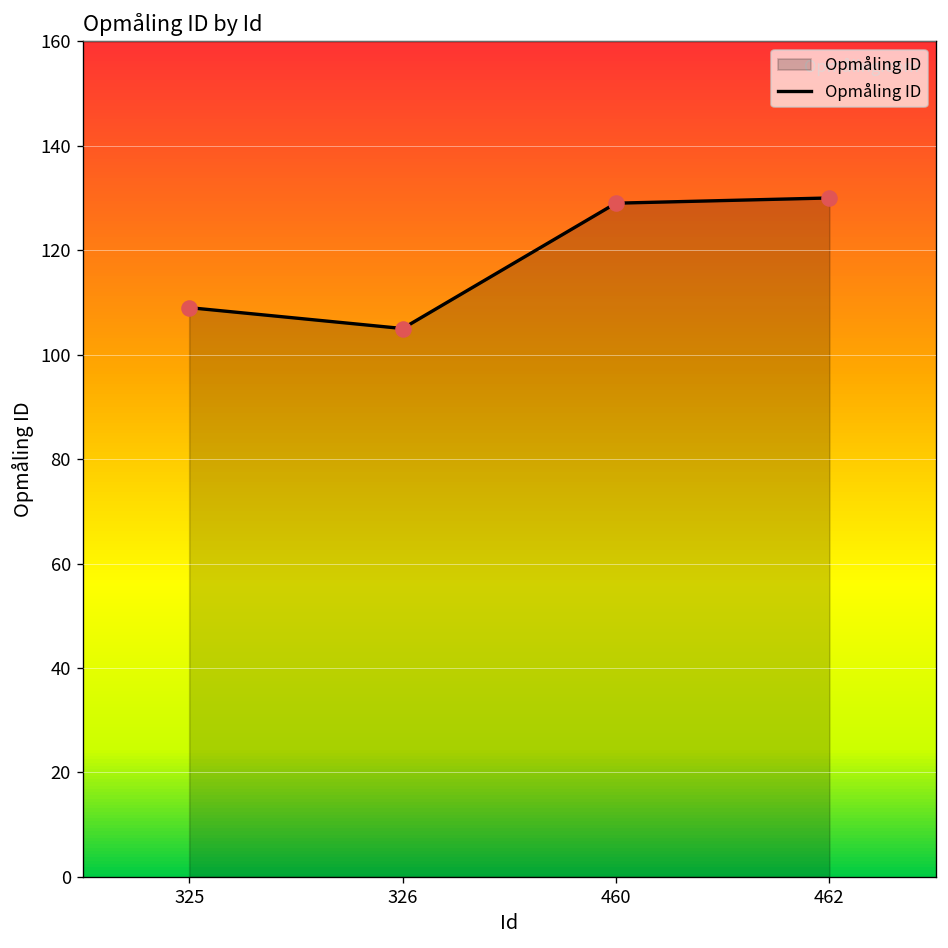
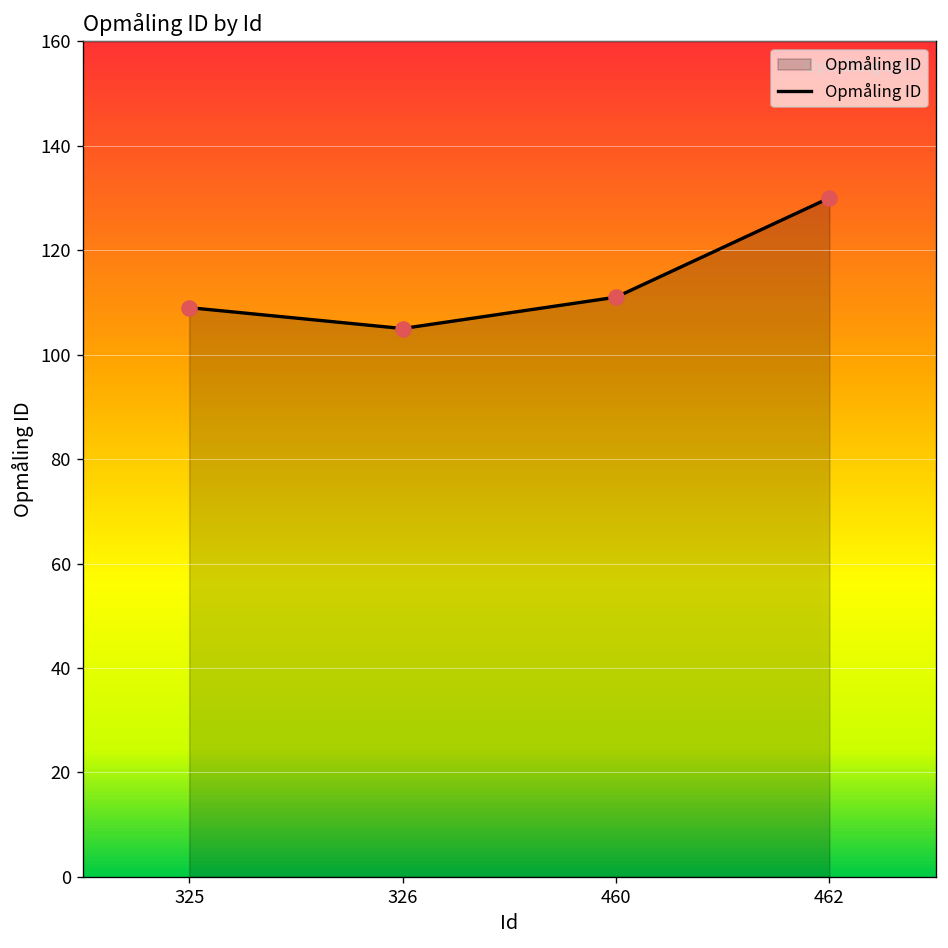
  {
    "325": 109,
    "326": 105,
-   "460": 129,
+   "460": 111,
    "462": 130
  }
